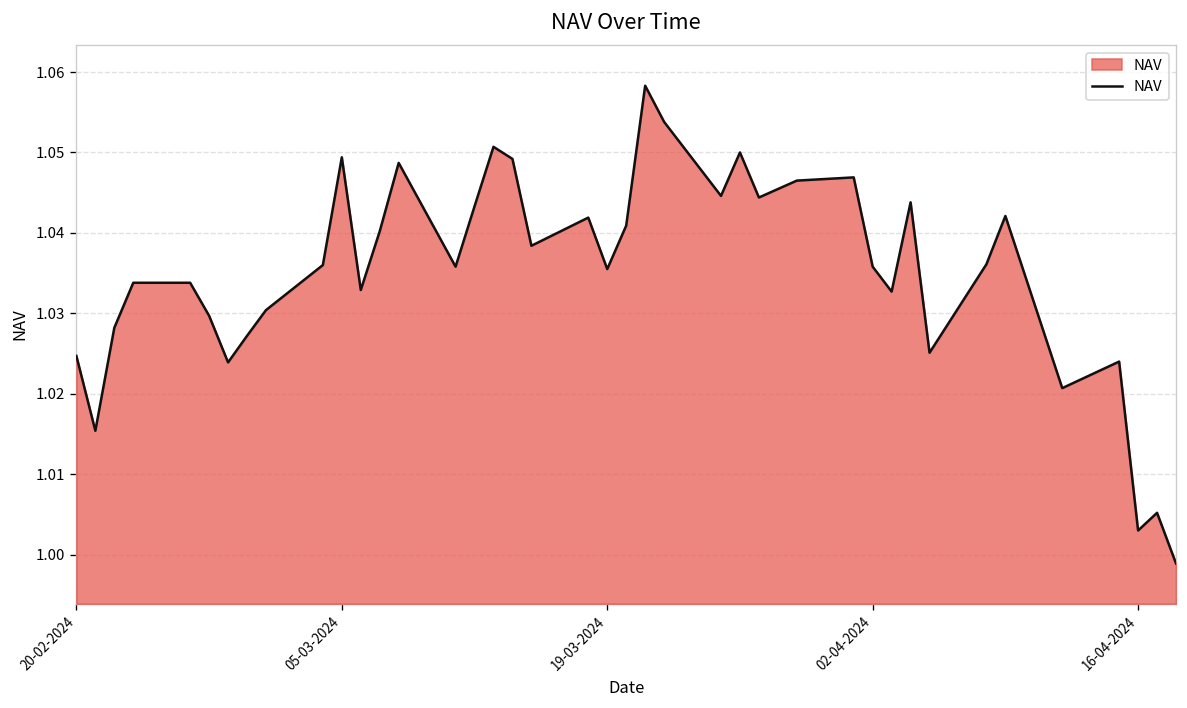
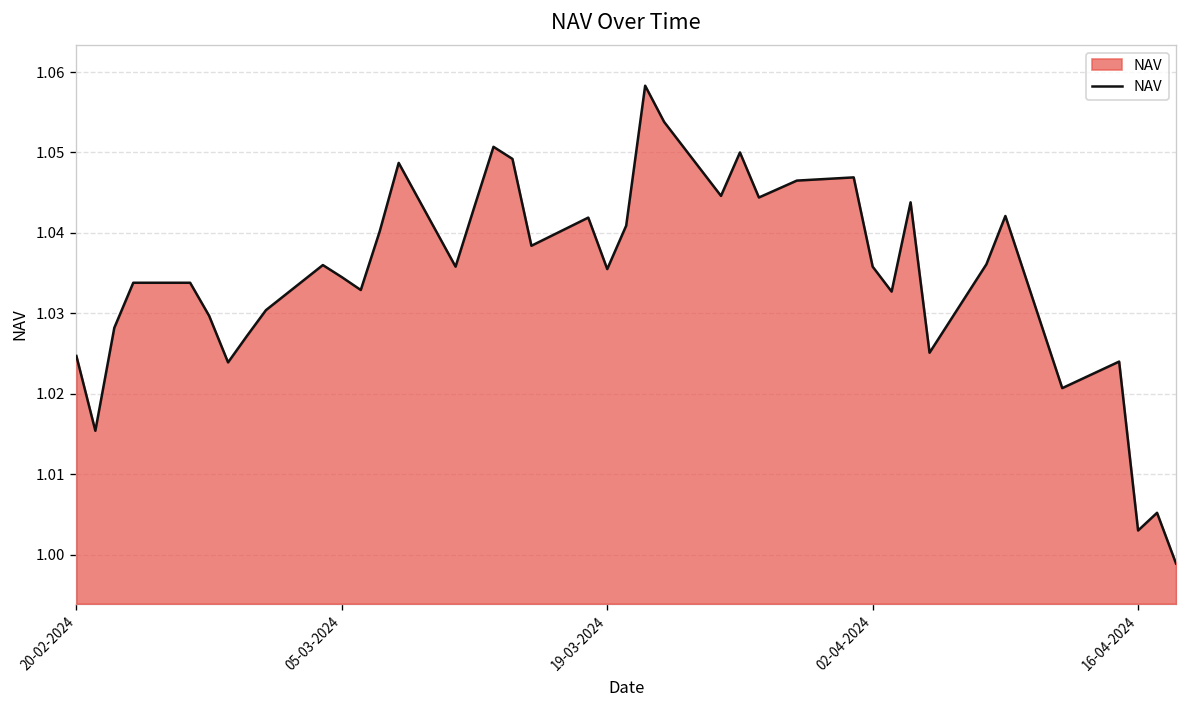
  {
    "20-02-2024": 1.025,
-   "05-03-2024": 1.049,
+   "05-03-2024": 1.035,
    "19-03-2024": 1.036,
    "02-04-2024": 1.036,
    "16-04-2024": 1.003
  }
